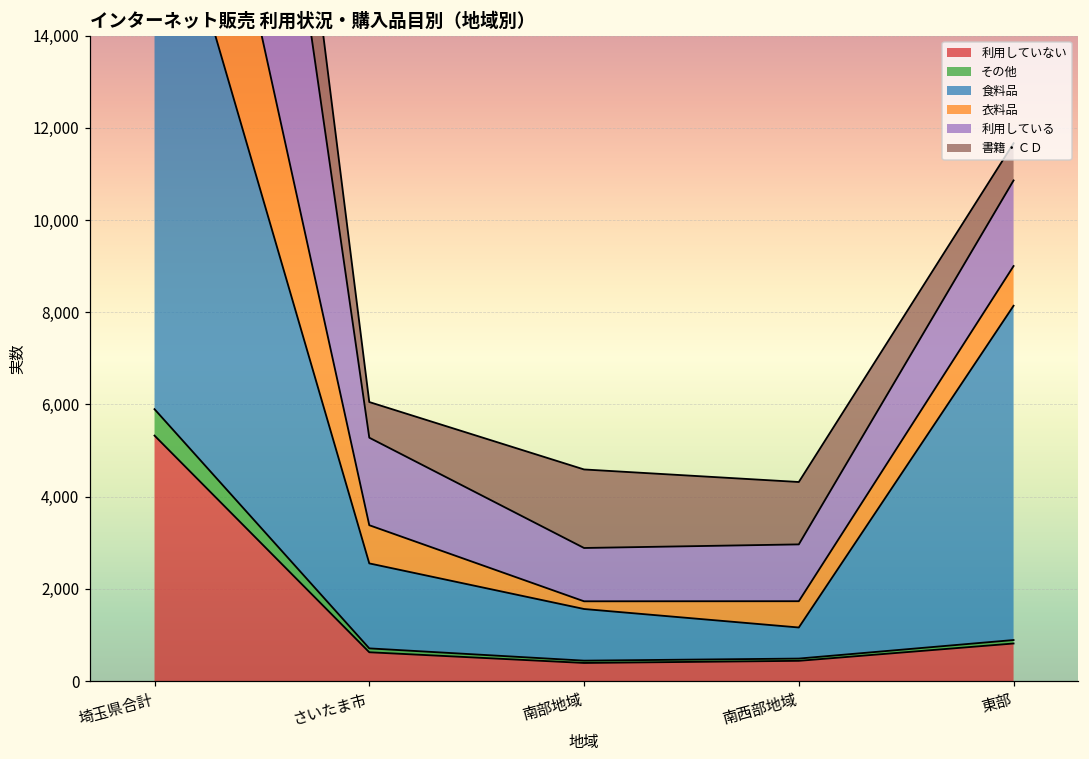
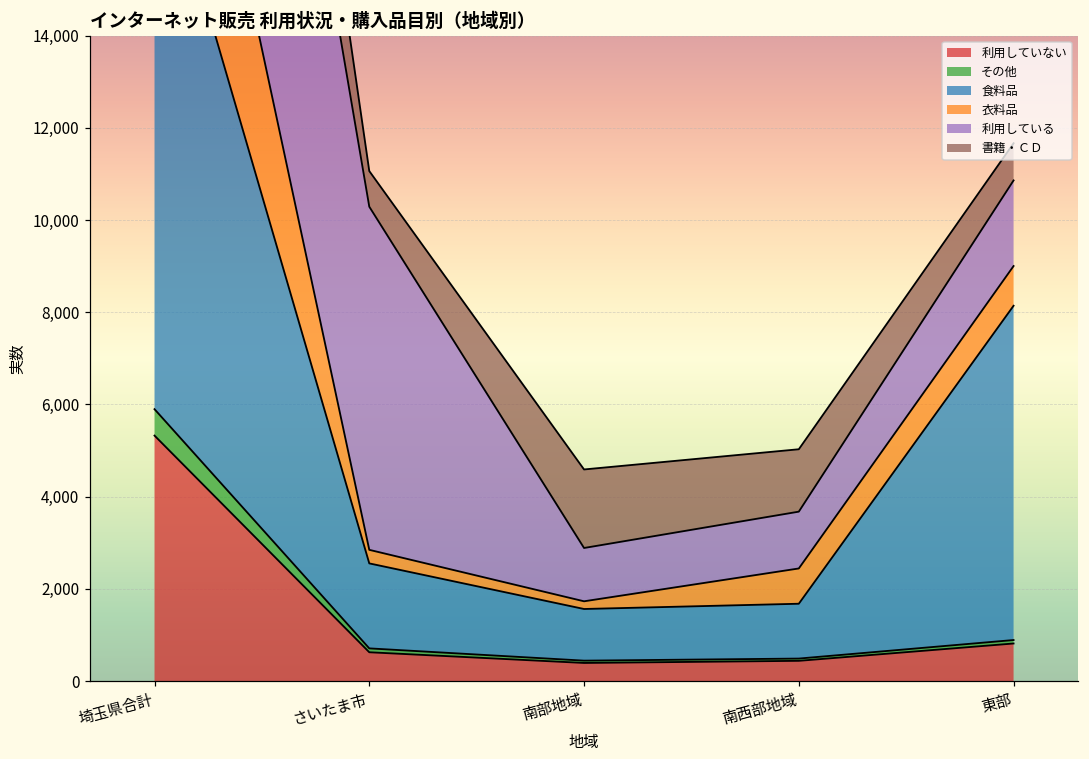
  {
    "利用していない": {
      "埼玉県合計": "5,300",
      "さいたま市": "600",
      "東部": "800"
    },
    "その他": {
      "埼玉県合計": "600",
      "さいたま市": "100",
      "東部": "100"
    },
    "食料品": {
      "さいたま市": "1,800",
      "南部地域": "1,100",
-     "南西部地域": "700",
+     "南西部地域": "1,200",
      "東部": "7,200"
    },
    "衣料品": {
-     "さいたま市": "800",
+     "さいたま市": "300",
      "南部地域": "200",
-     "南西部地域": "600",
+     "南西部地域": "800",
      "東部": "900"
    },
    "利用している": {
-     "さいたま市": "1,900",
+     "さいたま市": "7,400",
      "南部地域": "1,200",
      "南西部地域": "1,200",
      "東部": "1,900"
    },
    "書籍・ＣＤ": {
      "さいたま市": "800",
      "南部地域": "1,700",
      "南西部地域": "1,400"
    }
  }
